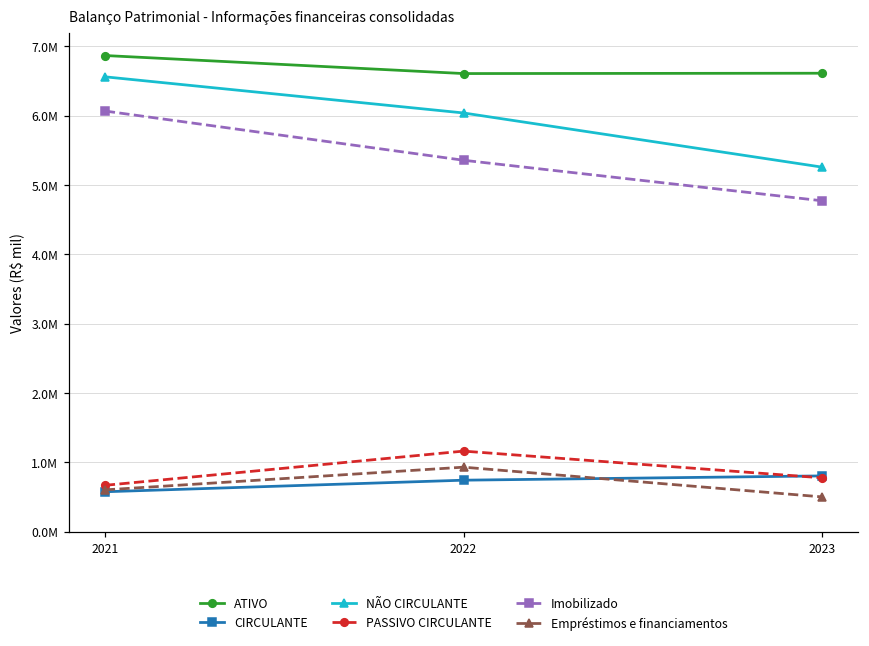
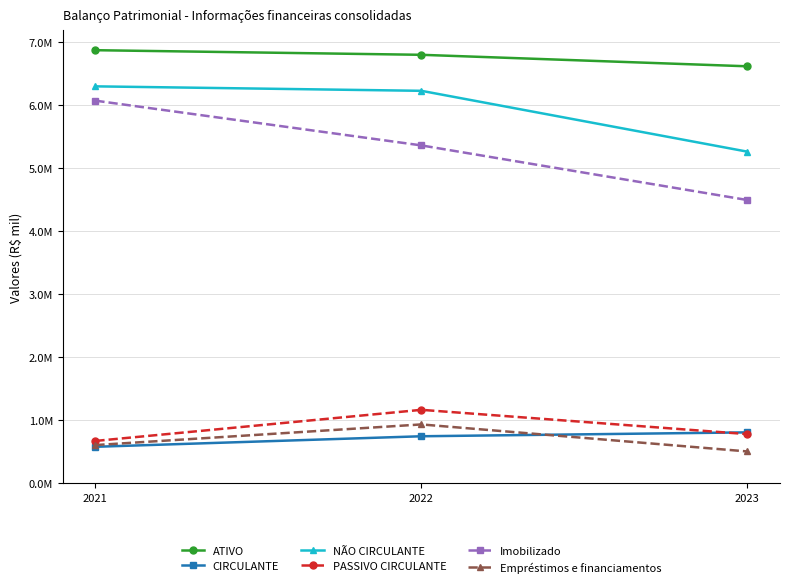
  {
    "ATIVO": {
      "2021": 6900000,
-     "2022": 6600000,
+     "2022": 6800000,
      "2023": 6600000
    },
    "CIRCULANTE": {
      "2022": 700000
    },
    "NÃO CIRCULANTE": {
-     "2021": 6600000,
-     "2022": 6000000,
+     "2021": 6300000,
+     "2022": 6200000,
      "2023": 5300000
    },
    "PASSIVO CIRCULANTE": {
      "2021": 700000,
      "2022": 1200000
    },
    "Imobilizado": {
      "2021": 6100000,
      "2022": 5400000,
-     "2023": 4800000
+     "2023": 4500000
    },
    "Empréstimos e financiamentos": {
      "2022": 900000,
      "2023": 500000
    }
  }
